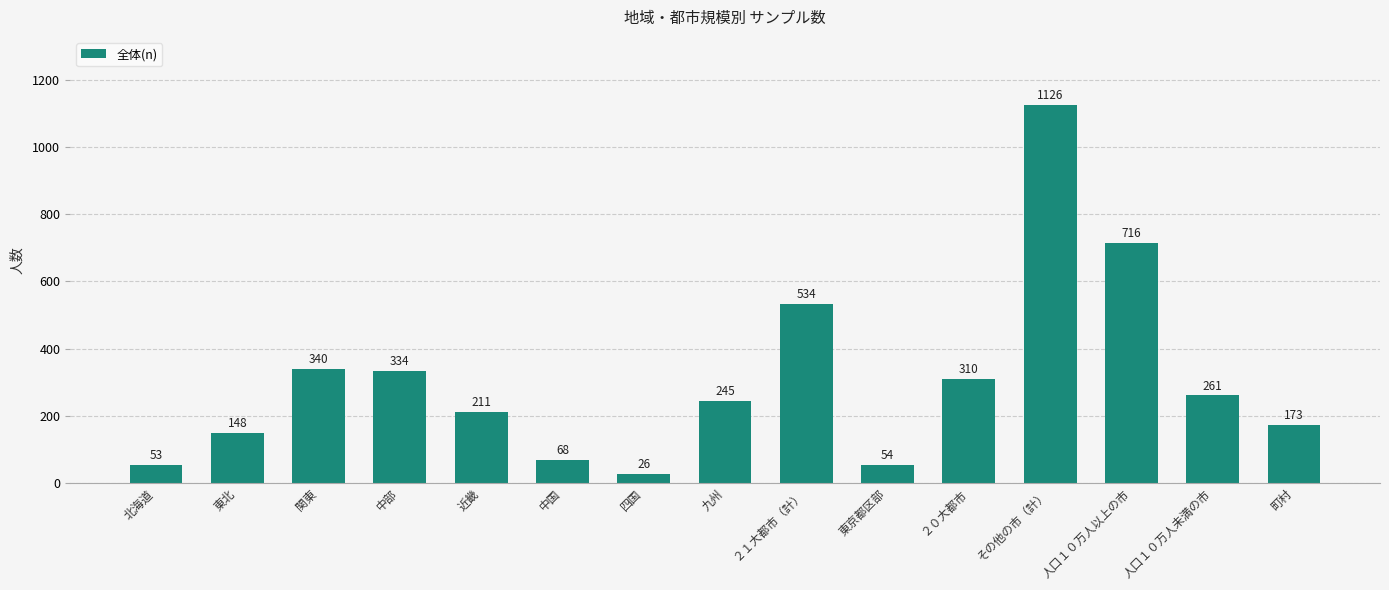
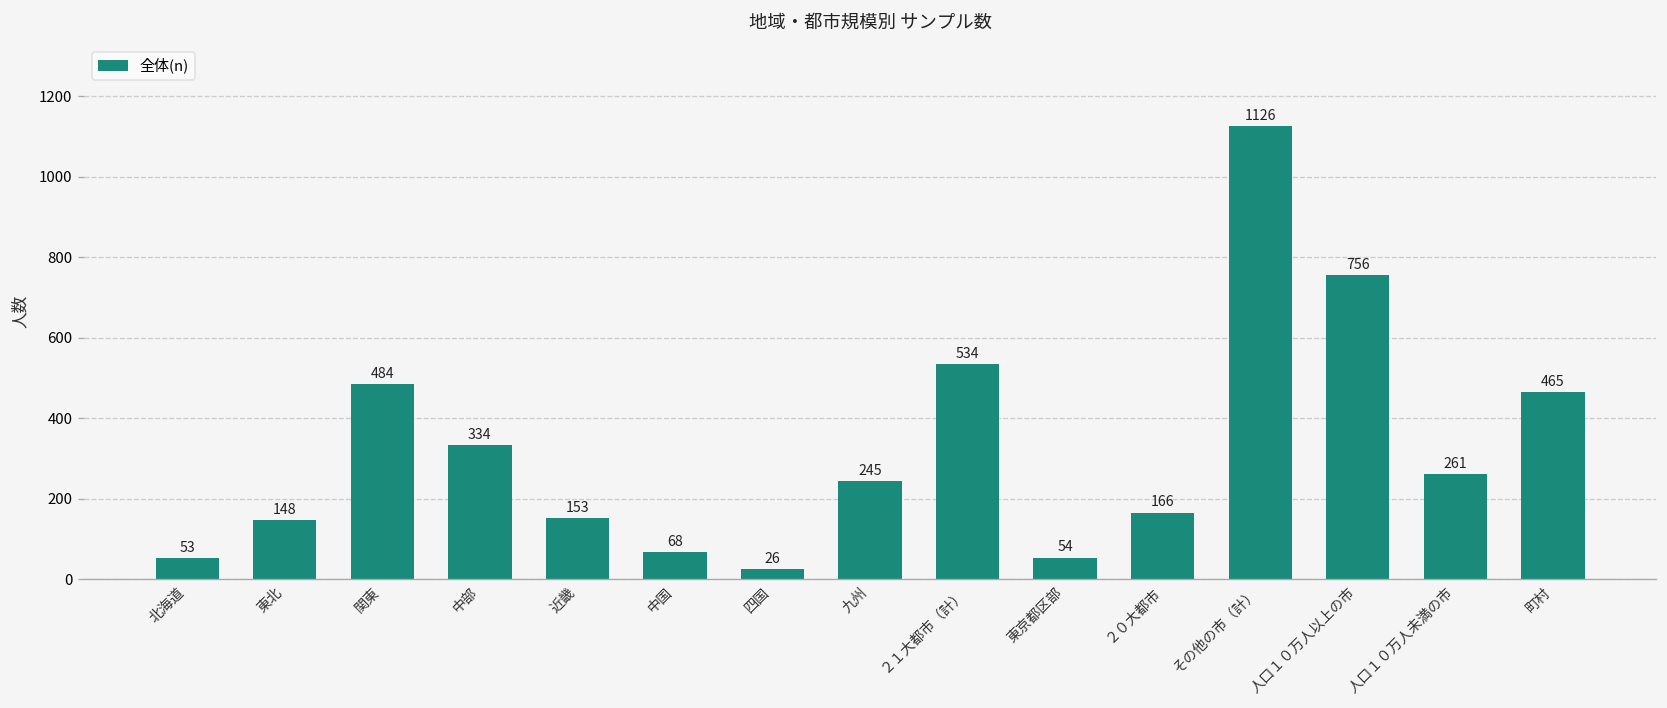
  {
    "北海道": 53,
    "東北": 148,
-   "関東": 340,
+   "関東": 484,
    "中部": 334,
-   "近畿": 211,
+   "近畿": 153,
    "中国": 68,
    "四国": 26,
    "九州": 245,
    "２１大都市（計）": 534,
    "東京都区部": 54,
-   "２０大都市": 310,
+   "２０大都市": 166,
    "その他の市（計）": 1126,
-   "人口１０万人以上の市": 716,
+   "人口１０万人以上の市": 756,
    "人口１０万人未満の市": 261,
-   "町村": 173
+   "町村": 465
  }
